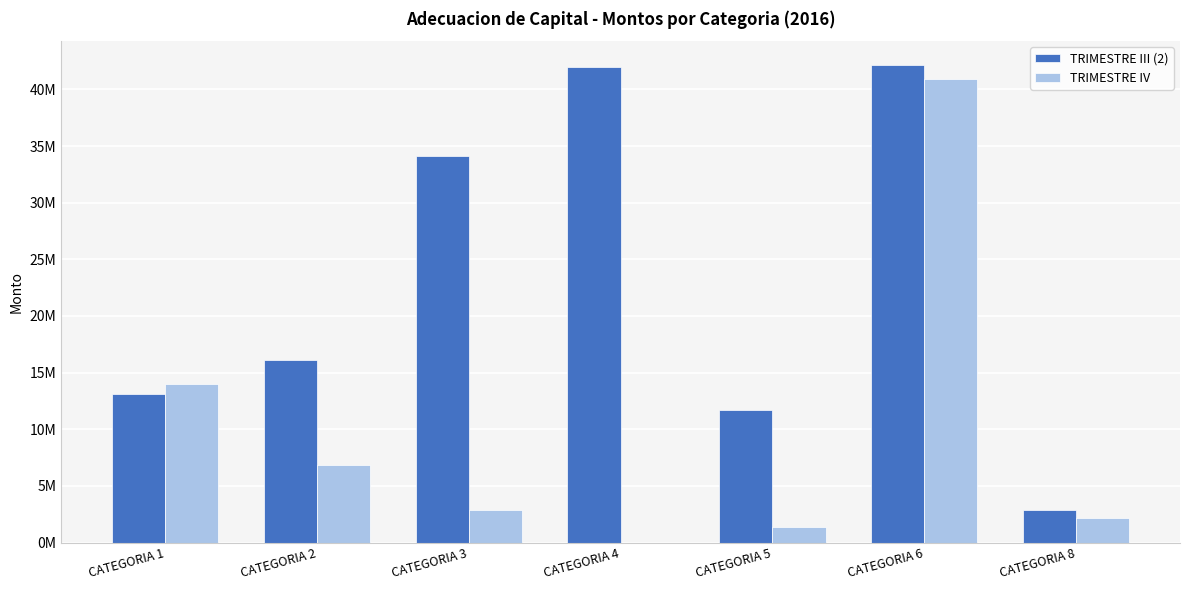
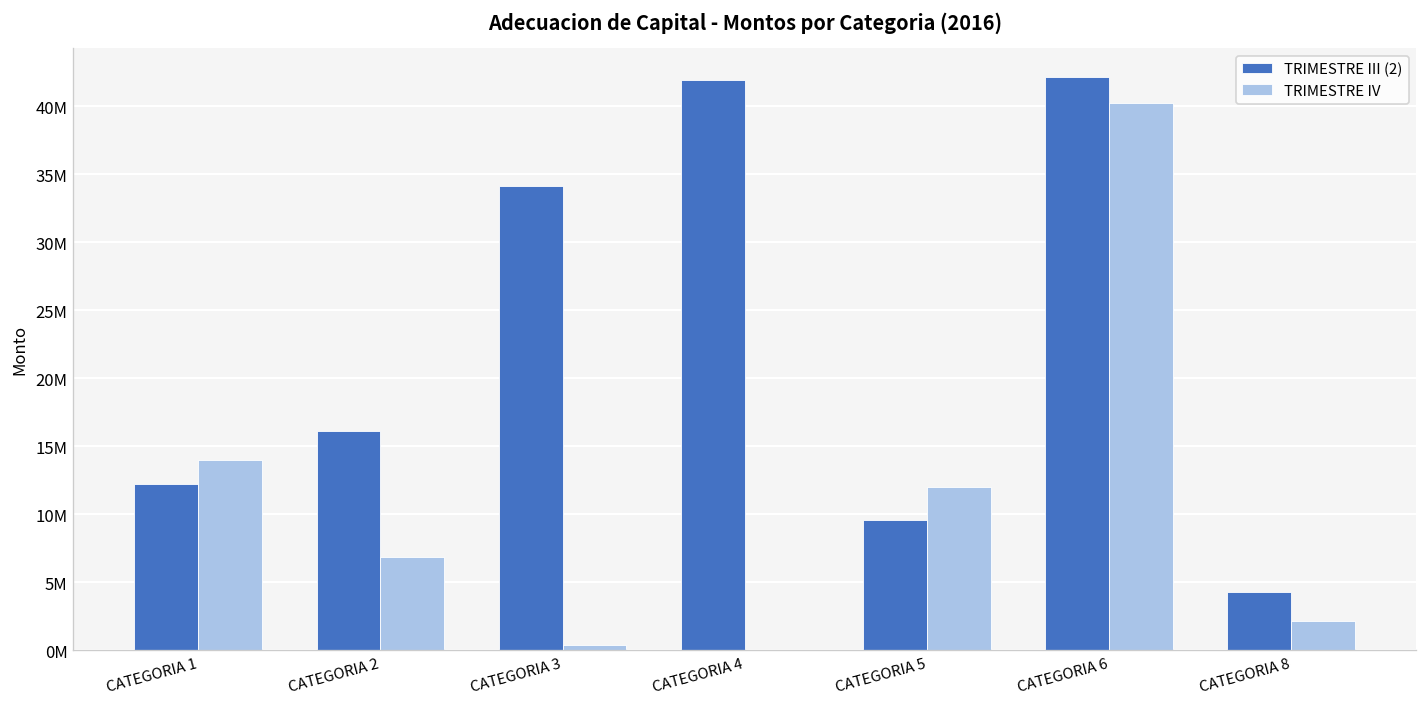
  {
    "TRIMESTRE III (2)": {
-     "CATEGORIA 1": 13200000,
+     "CATEGORIA 1": 12200000,
      "CATEGORIA 2": 16100000,
      "CATEGORIA 3": 34100000,
      "CATEGORIA 4": 41900000,
-     "CATEGORIA 5": 11700000,
+     "CATEGORIA 5": 9600000,
      "CATEGORIA 6": 42100000,
-     "CATEGORIA 8": 2900000
+     "CATEGORIA 8": 4300000
    },
    "TRIMESTRE IV": {
      "CATEGORIA 1": 14000000,
      "CATEGORIA 2": 6900000,
-     "CATEGORIA 3": 2900000,
+     "CATEGORIA 3": 400000,
      "CATEGORIA 4": 0,
-     "CATEGORIA 5": 1400000,
-     "CATEGORIA 6": 40900000,
+     "CATEGORIA 5": 12000000,
+     "CATEGORIA 6": 40200000,
      "CATEGORIA 8": 2200000
    }
  }
